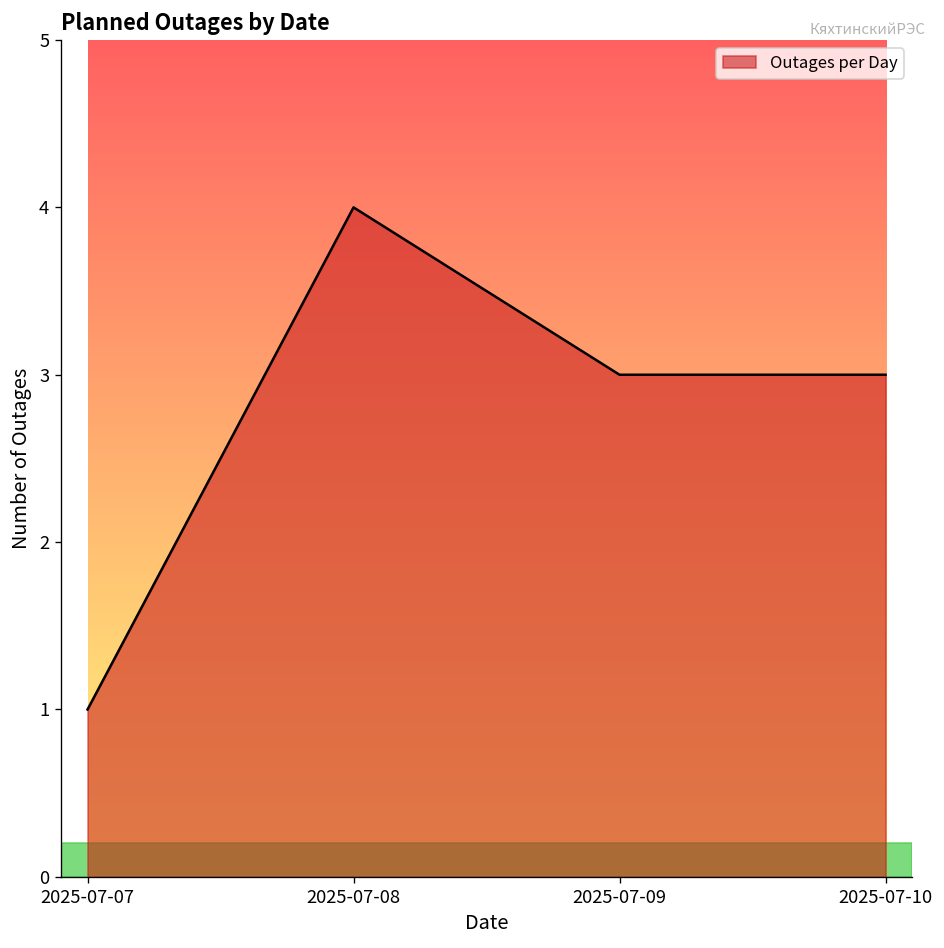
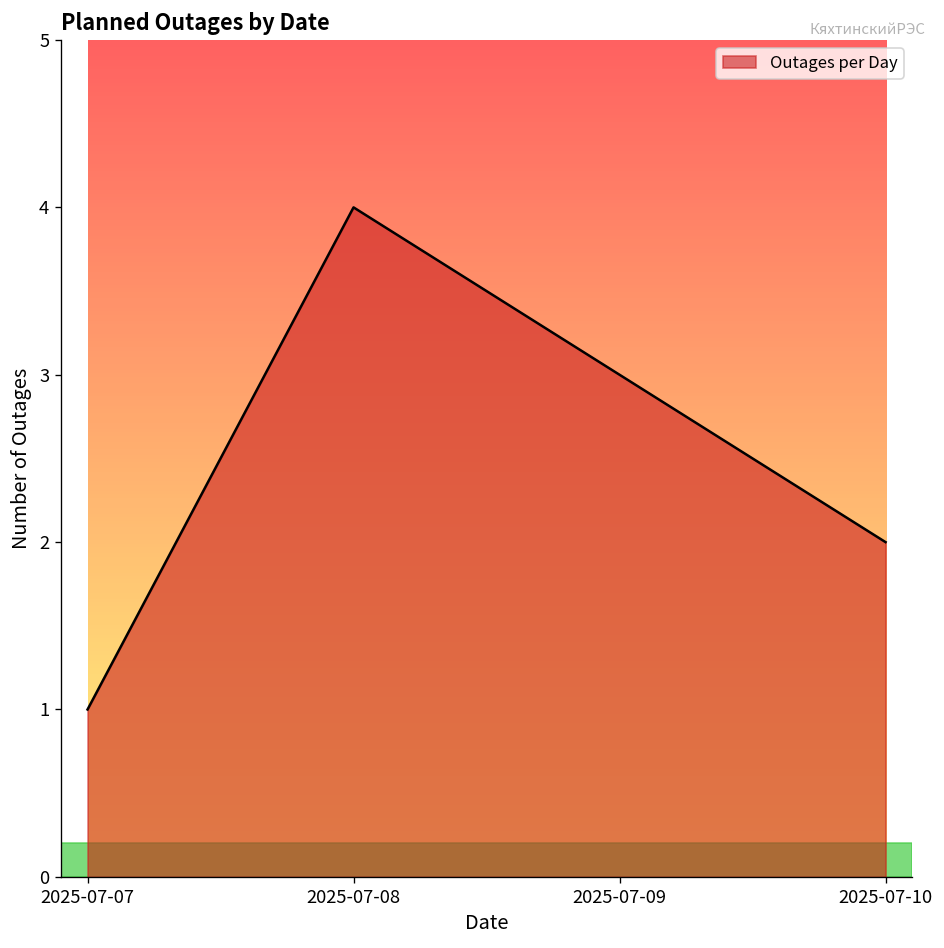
  {
    "2025-07-07": 1,
    "2025-07-08": 4,
    "2025-07-09": 3,
-   "2025-07-10": 3
+   "2025-07-10": 2
  }
